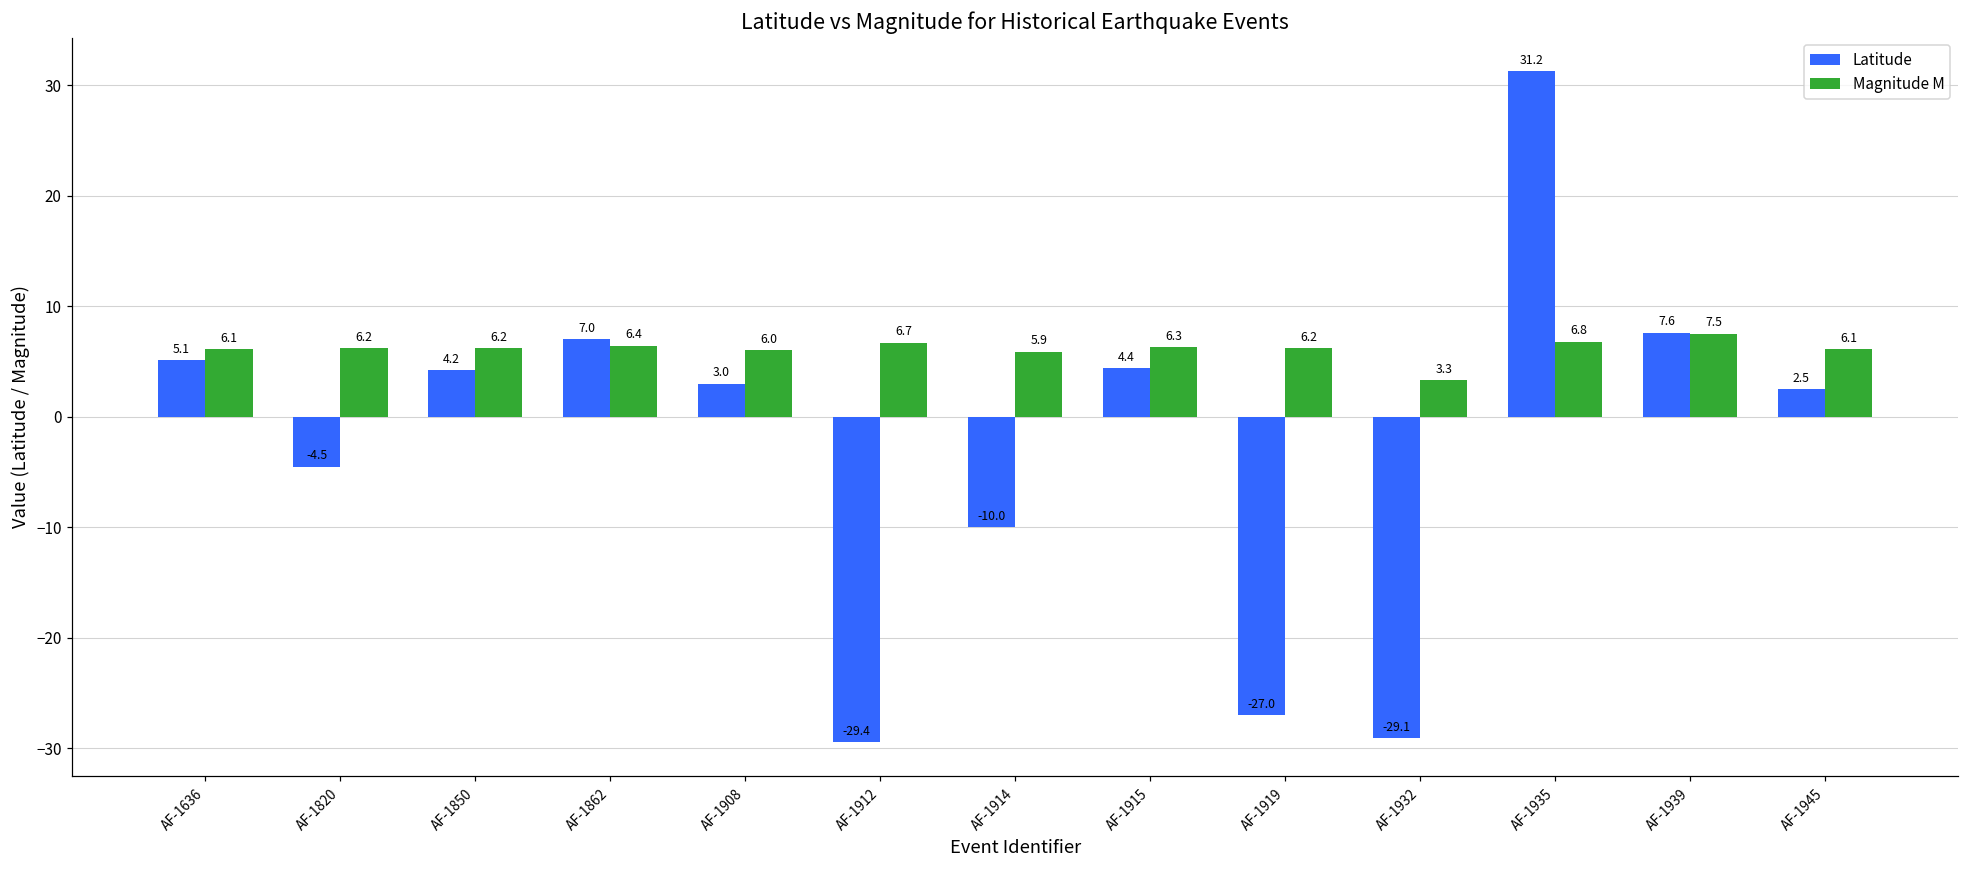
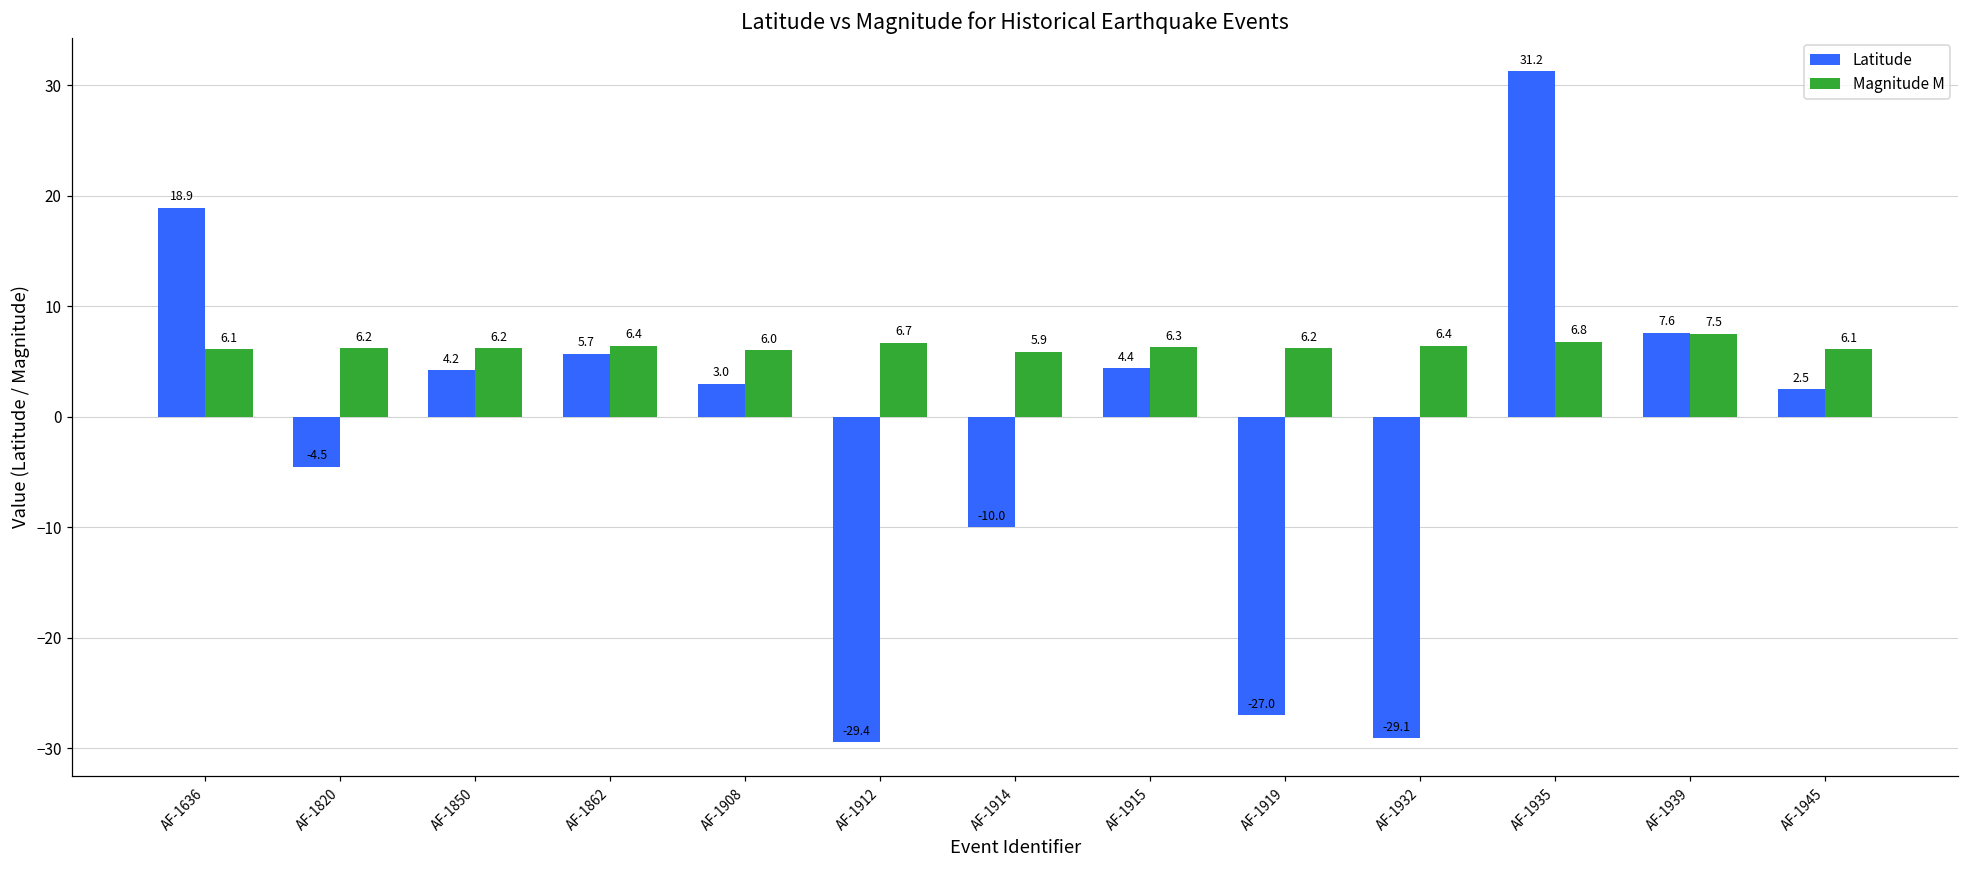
  {
    "Latitude": {
-     "AF-1636": 5.1,
+     "AF-1636": 18.9,
      "AF-1820": -4.5,
      "AF-1850": 4.2,
-     "AF-1862": 7.0,
+     "AF-1862": 5.7,
      "AF-1908": 3.0,
      "AF-1912": -29.4,
      "AF-1914": -10.0,
      "AF-1915": 4.4,
      "AF-1919": -27.0,
      "AF-1932": -29.1,
      "AF-1935": 31.2,
      "AF-1939": 7.6,
      "AF-1945": 2.5
    },
    "Magnitude M": {
      "AF-1636": 6.1,
      "AF-1820": 6.2,
      "AF-1850": 6.2,
      "AF-1862": 6.4,
      "AF-1908": 6.0,
      "AF-1912": 6.7,
      "AF-1914": 5.9,
      "AF-1915": 6.3,
      "AF-1919": 6.2,
-     "AF-1932": 3.3,
+     "AF-1932": 6.4,
      "AF-1935": 6.8,
      "AF-1939": 7.5,
      "AF-1945": 6.1
    }
  }
